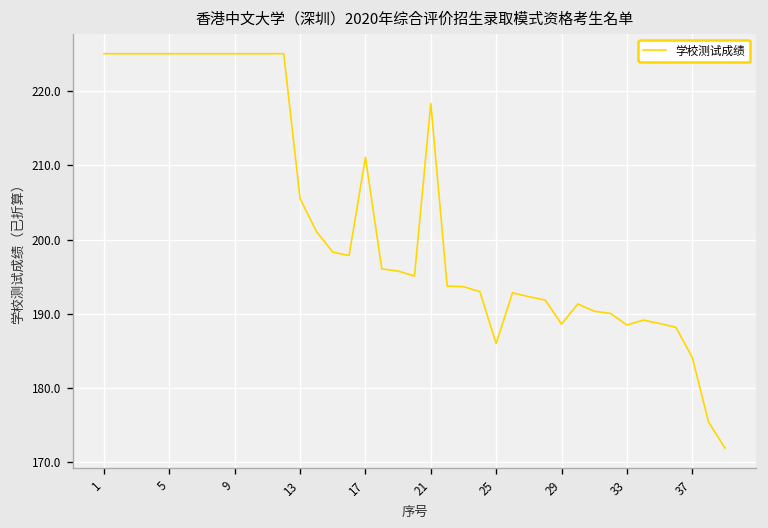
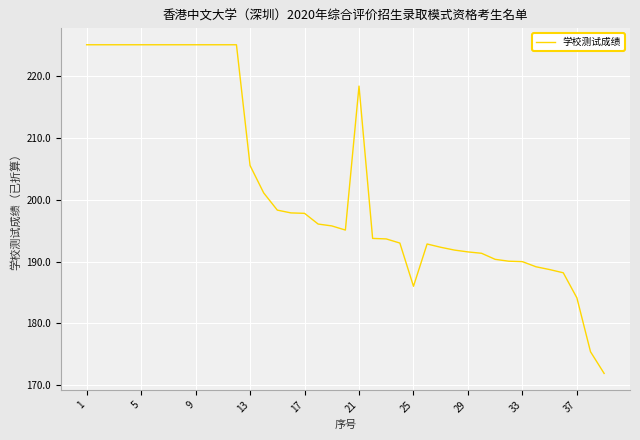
  {
    "1": 225,
    "5": 225,
    "9": 225,
    "13": 206,
-   "17": 211,
+   "17": 198,
    "21": 218,
    "25": 186,
-   "29": 189,
-   "33": 188,
+   "29": 192,
+   "33": 190,
    "37": 184
  }
